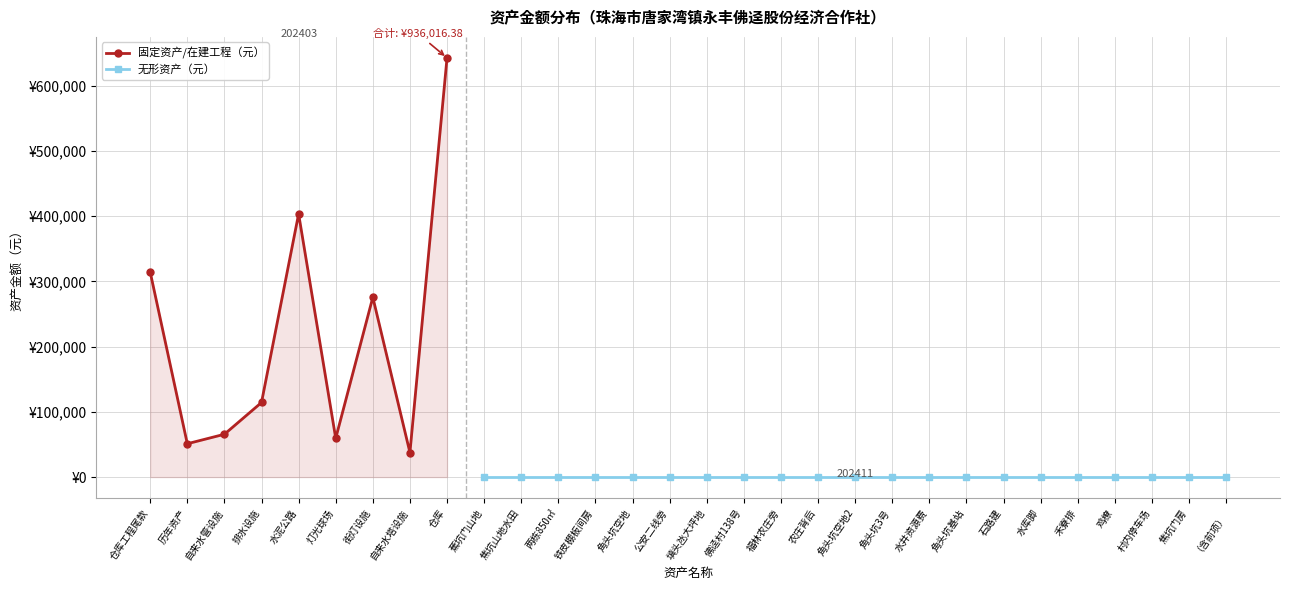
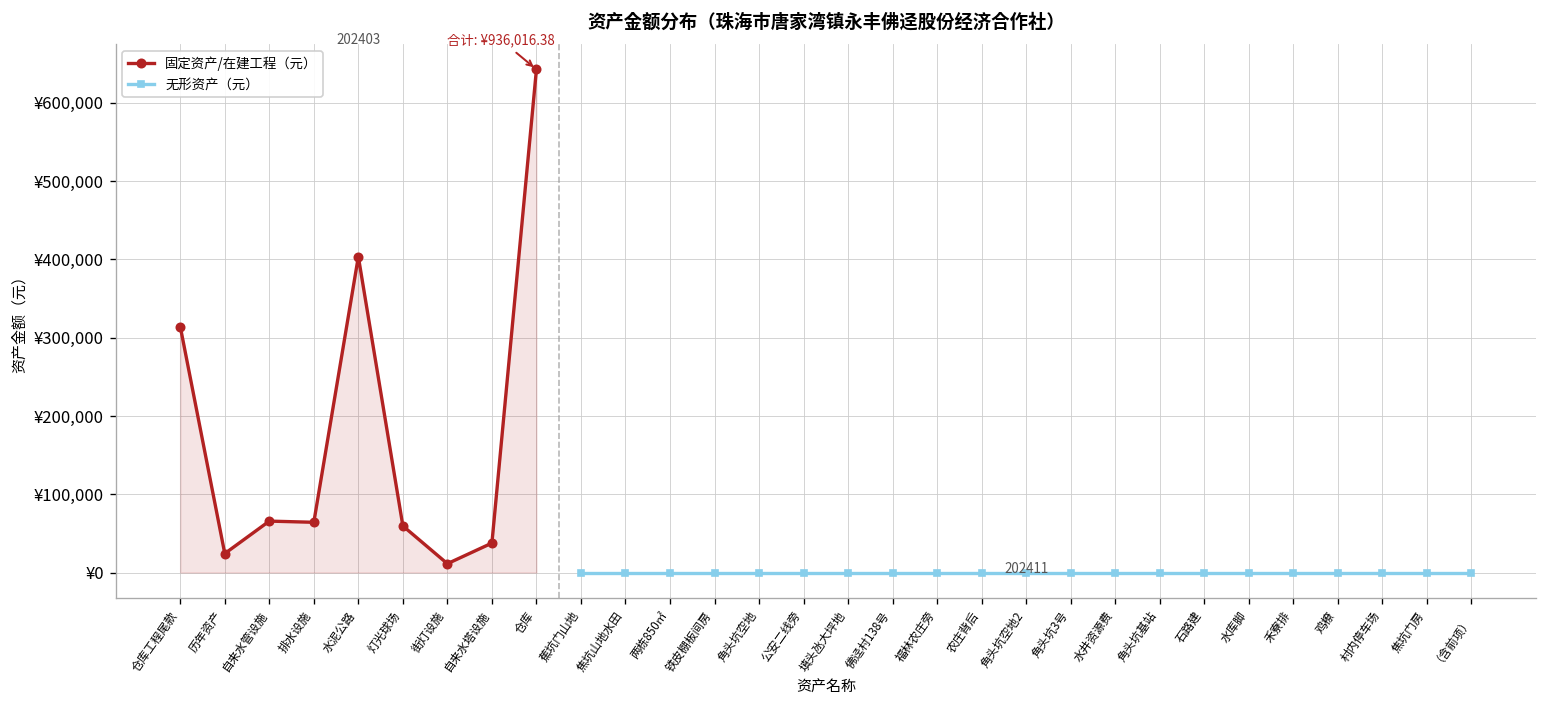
  {
    "固定资产/在建工程（元）": {
      "仓库工程尾款": "¥310,000",
-     "历年资产": "¥50,000",
+     "历年资产": "¥20,000",
      "自来水管设施": "¥70,000",
-     "排水设施": "¥110,000",
+     "排水设施": "¥60,000",
      "水泥公路": "¥400,000",
      "灯光球场": "¥60,000",
-     "街灯设施": "¥280,000",
+     "街灯设施": "¥10,000",
      "自来水塔设施": "¥40,000"
    },
    "无形资产（元）": {
      "蕉坑门山地": "¥0",
      "焦坑山地水田": "¥0",
      "两栋850㎡": "¥0",
      "铁皮棚板间房": "¥0",
      "角头坑空地": "¥0",
      "公安二线旁": "¥0",
      "填头氹大坪地": "¥0",
      "佛迳村138号": "¥0",
      "福林农庄旁": "¥0",
      "农庄背后": "¥0",
      "角头坑3号": "¥0",
      "水井资源费": "¥0",
      "角头坑基站": "¥0",
      "石路建": "¥0",
      "水库脚": "¥0",
      "禾寮排": "¥0",
      "鸡橑": "¥0",
      "村内停车场": "¥0",
      "焦坑门房": "¥0",
      "（含前项）": "¥0"
    }
  }
